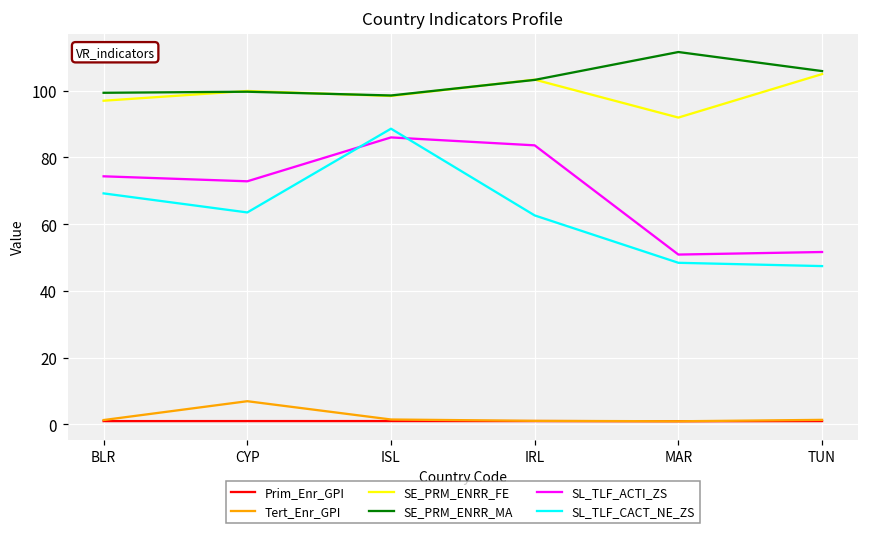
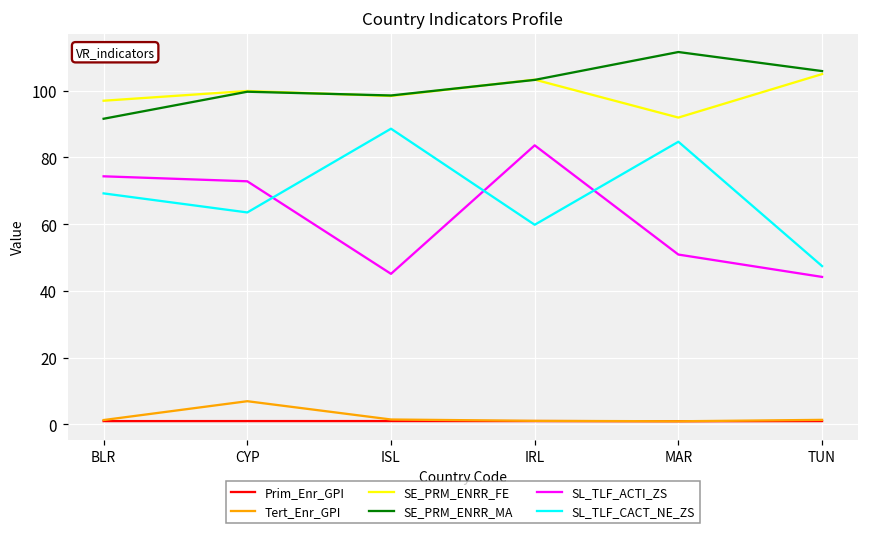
  {
    "Prim_Enr_GPI": {
      "CYP": 1
    },
    "Tert_Enr_GPI": {
      "CYP": 7
    },
    "SE_PRM_ENRR_FE": {
      "BLR": 97,
      "MAR": 92,
      "TUN": 105
    },
    "SE_PRM_ENRR_MA": {
-     "BLR": 99,
+     "BLR": 92,
      "MAR": 112,
      "TUN": 106
    },
    "SL_TLF_ACTI_ZS": {
      "BLR": 74,
      "CYP": 73,
-     "ISL": 86,
+     "ISL": 45,
      "IRL": 84,
      "MAR": 51,
-     "TUN": 52
+     "TUN": 44
    },
    "SL_TLF_CACT_NE_ZS": {
      "BLR": 69,
      "CYP": 63,
      "ISL": 89,
-     "IRL": 63,
-     "MAR": 48,
+     "IRL": 60,
+     "MAR": 85,
      "TUN": 47
    }
  }
